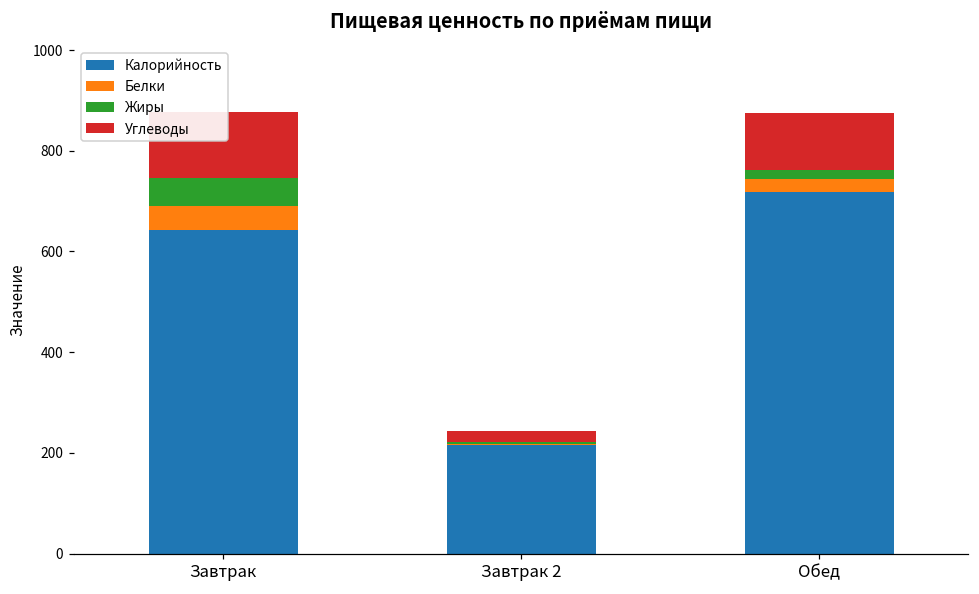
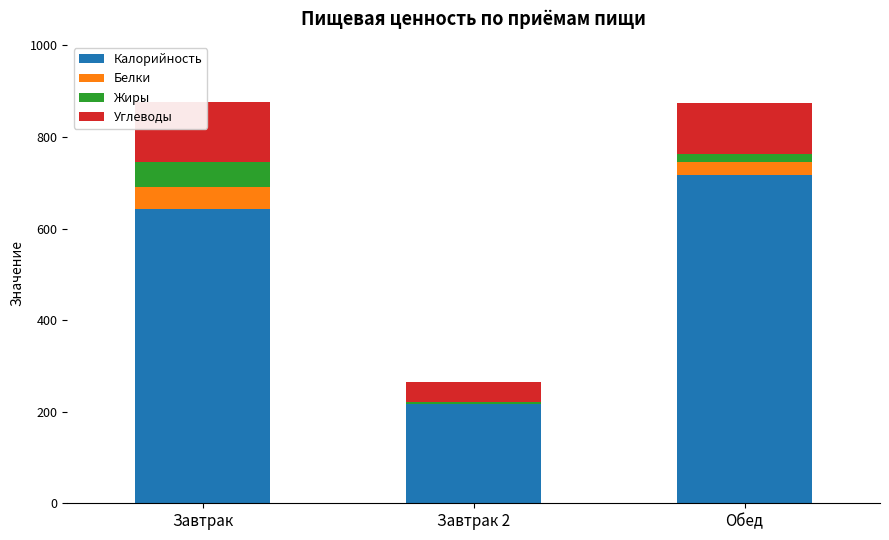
  {
    "Калорийность": {
      "Завтрак": 640,
      "Завтрак 2": 220,
      "Обед": 720
    },
    "Белки": {
      "Завтрак": 50,
      "Обед": 30
    },
    "Жиры": {
      "Завтрак": 60,
      "Обед": 20
    },
    "Углеводы": {
-     "Завтрак 2": 20,
+     "Завтрак 2": 40,
      "Обед": 110
    }
  }
